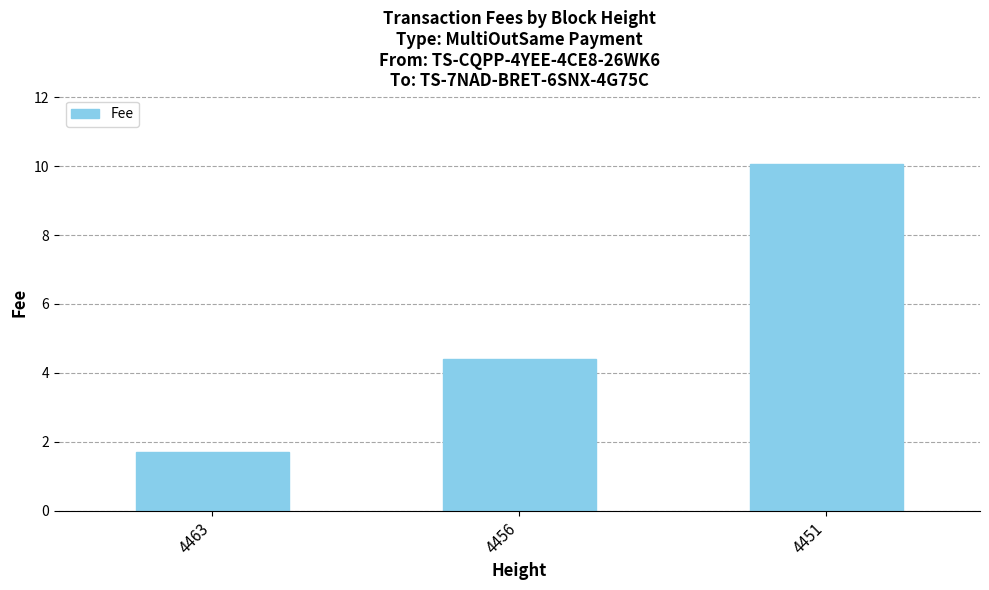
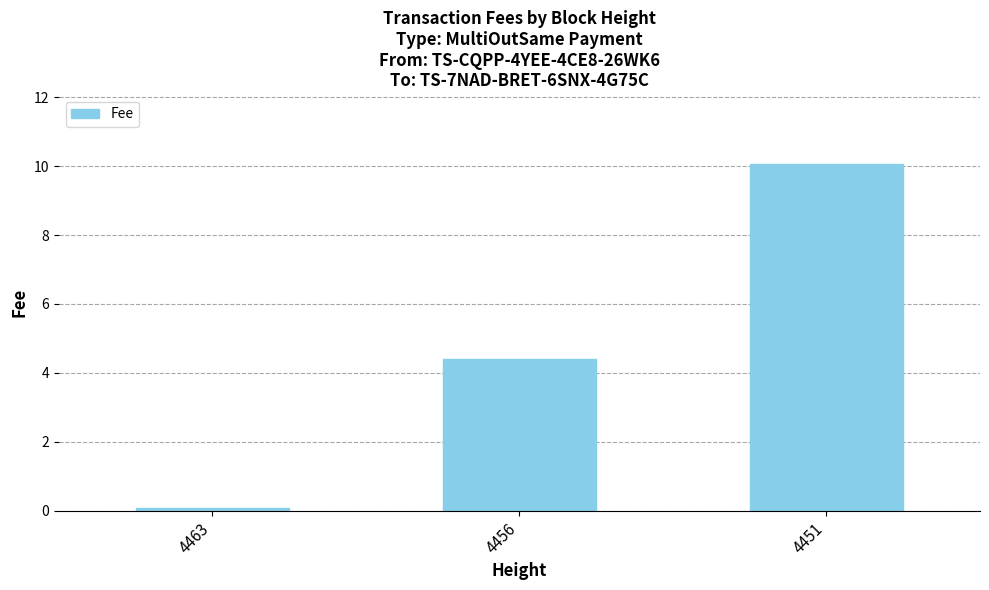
  {
-   "4463": 1.7,
+   "4463": 0.1,
    "4456": 4.4,
    "4451": 10.1
  }
